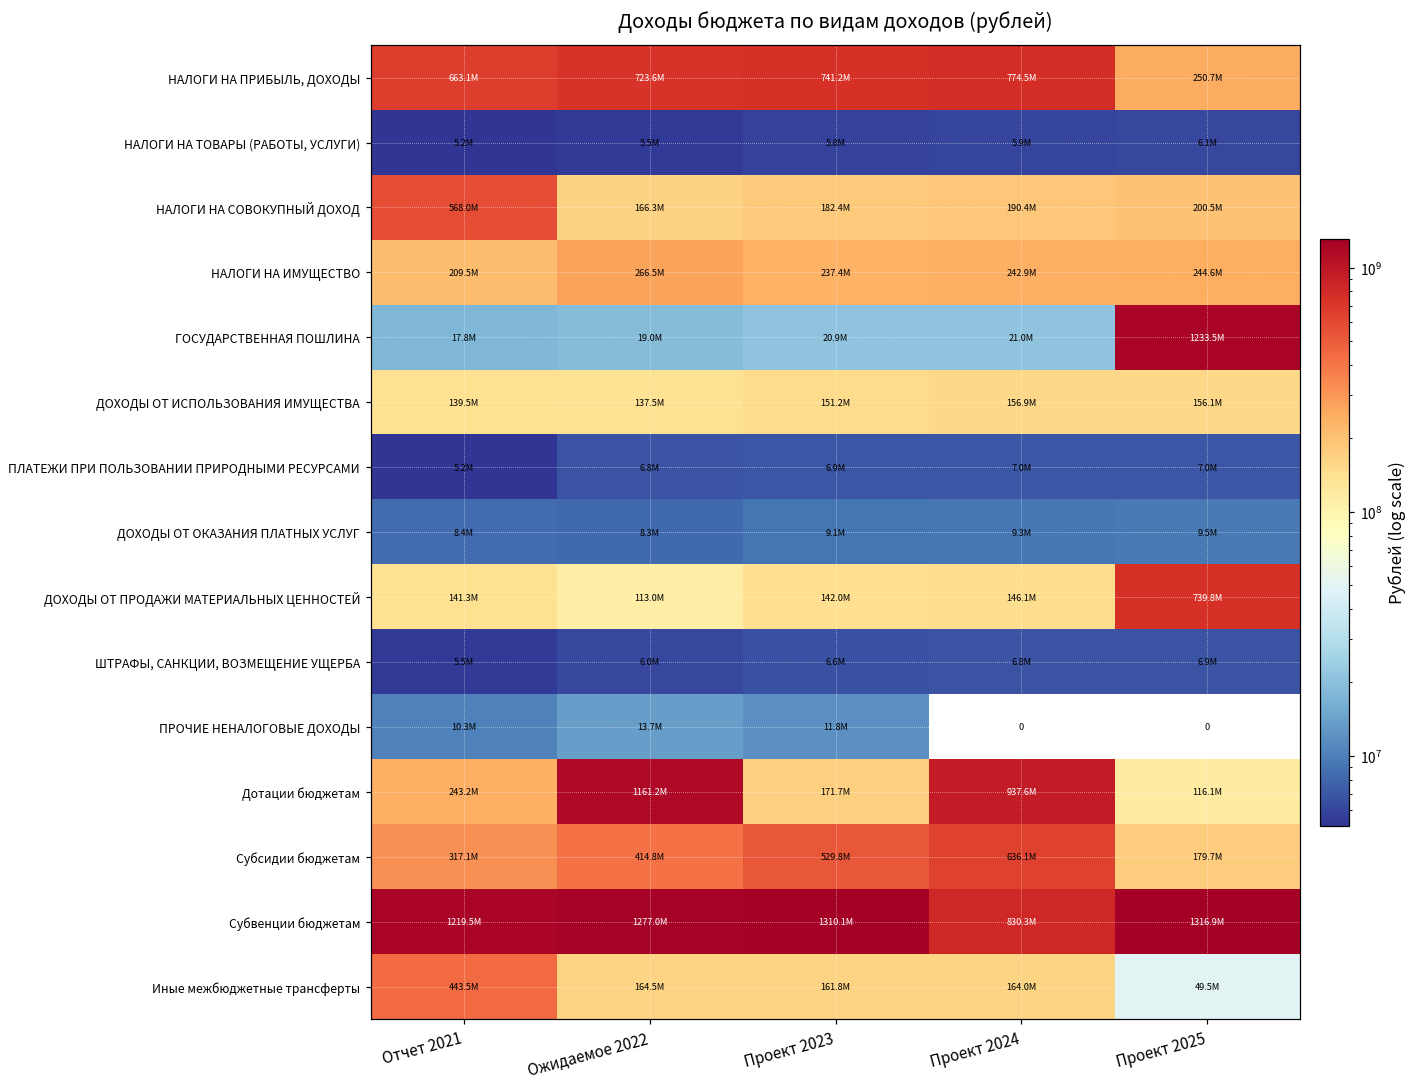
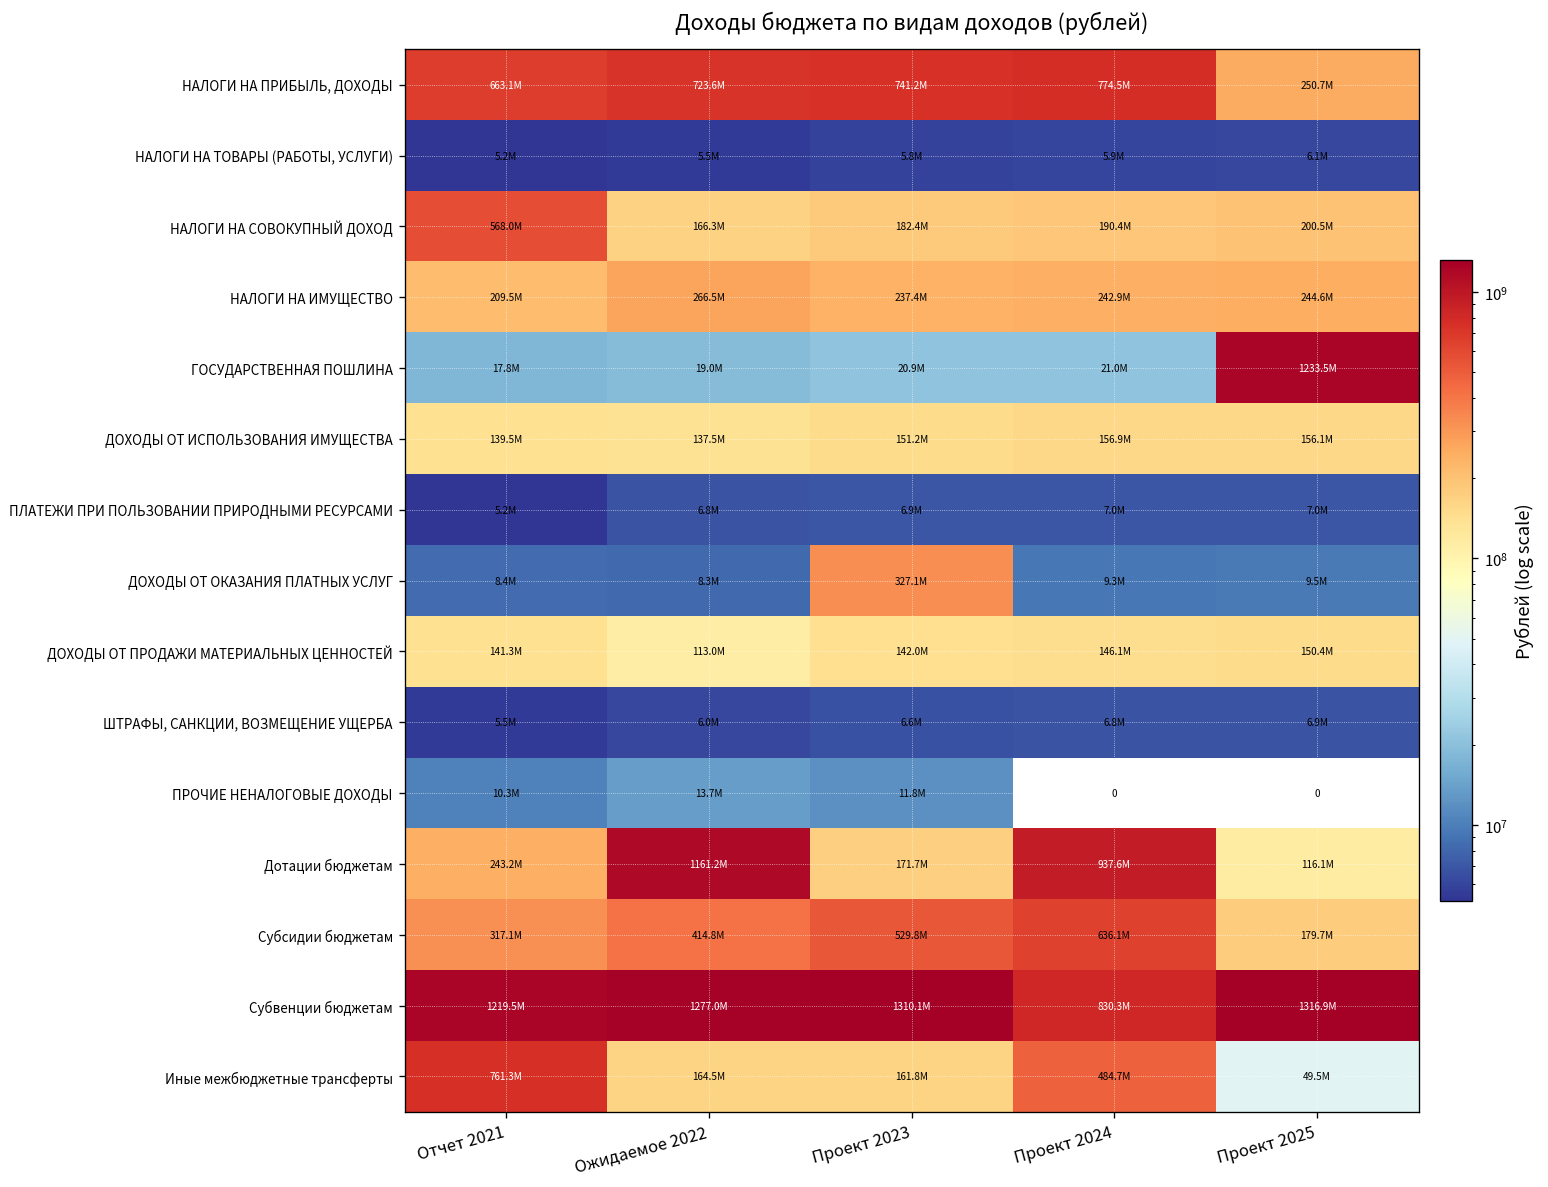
  {
    "НАЛОГИ НА ПРИБЫЛЬ, ДОХОДЫ": {
      "Отчет 2021": "663.1M",
      "Ожидаемое 2022": "723.6M",
      "Проект 2023": "741.2M",
      "Проект 2024": "774.5M",
      "Проект 2025": "250.7M"
    },
    "НАЛОГИ НА ТОВАРЫ (РАБОТЫ, УСЛУГИ)": {
      "Отчет 2021": "5.2M",
      "Ожидаемое 2022": "5.5M",
      "Проект 2023": "5.8M",
      "Проект 2024": "5.9M",
      "Проект 2025": "6.1M"
    },
    "НАЛОГИ НА СОВОКУПНЫЙ ДОХОД": {
      "Отчет 2021": "568.0M",
      "Ожидаемое 2022": "166.3M",
      "Проект 2023": "182.4M",
      "Проект 2024": "190.4M",
      "Проект 2025": "200.5M"
    },
    "НАЛОГИ НА ИМУЩЕСТВО": {
      "Отчет 2021": "209.5M",
      "Ожидаемое 2022": "266.5M",
      "Проект 2023": "237.4M",
      "Проект 2024": "242.9M",
      "Проект 2025": "244.6M"
    },
    "ГОСУДАРСТВЕННАЯ ПОШЛИНА": {
      "Отчет 2021": "17.8M",
      "Ожидаемое 2022": "19.0M",
      "Проект 2023": "20.9M",
      "Проект 2024": "21.0M",
      "Проект 2025": "1233.5M"
    },
    "ДОХОДЫ ОТ ИСПОЛЬЗОВАНИЯ ИМУЩЕСТВА": {
      "Отчет 2021": "139.5M",
      "Ожидаемое 2022": "137.5M",
      "Проект 2023": "151.2M",
      "Проект 2024": "156.9M",
      "Проект 2025": "156.1M"
    },
    "ПЛАТЕЖИ ПРИ ПОЛЬЗОВАНИИ ПРИРОДНЫМИ РЕСУРСАМИ": {
      "Отчет 2021": "5.2M",
      "Ожидаемое 2022": "6.8M",
      "Проект 2023": "6.9M",
      "Проект 2024": "7.0M",
      "Проект 2025": "7.0M"
    },
    "ДОХОДЫ ОТ ОКАЗАНИЯ ПЛАТНЫХ УСЛУГ": {
      "Отчет 2021": "8.4M",
      "Ожидаемое 2022": "8.3M",
-     "Проект 2023": "9.1M",
+     "Проект 2023": "327.1M",
      "Проект 2024": "9.3M",
      "Проект 2025": "9.5M"
    },
    "ДОХОДЫ ОТ ПРОДАЖИ МАТЕРИАЛЬНЫХ ЦЕННОСТЕЙ": {
      "Отчет 2021": "141.3M",
      "Ожидаемое 2022": "113.0M",
      "Проект 2023": "142.0M",
      "Проект 2024": "146.1M",
-     "Проект 2025": "739.8M"
+     "Проект 2025": "150.4M"
    },
    "ШТРАФЫ, САНКЦИИ, ВОЗМЕЩЕНИЕ УЩЕРБА": {
      "Отчет 2021": "5.5M",
      "Ожидаемое 2022": "6.0M",
      "Проект 2023": "6.6M",
      "Проект 2024": "6.8M",
      "Проект 2025": "6.9M"
    },
    "ПРОЧИЕ НЕНАЛОГОВЫЕ ДОХОДЫ": {
      "Отчет 2021": "10.3M",
      "Ожидаемое 2022": "13.7M",
      "Проект 2023": "11.8M"
    },
    "Дотации бюджетам": {
      "Отчет 2021": "243.2M",
      "Ожидаемое 2022": "1161.2M",
      "Проект 2023": "171.7M",
      "Проект 2024": "937.6M",
      "Проект 2025": "116.1M"
    },
    "Субсидии бюджетам": {
      "Отчет 2021": "317.1M",
      "Ожидаемое 2022": "414.8M",
      "Проект 2023": "529.8M",
      "Проект 2024": "636.1M",
      "Проект 2025": "179.7M"
    },
    "Субвенции бюджетам": {
      "Отчет 2021": "1219.5M",
      "Ожидаемое 2022": "1277.0M",
      "Проект 2023": "1310.1M",
      "Проект 2024": "830.3M",
      "Проект 2025": "1316.9M"
    },
    "Иные межбюджетные трансферты": {
-     "Отчет 2021": "443.5M",
+     "Отчет 2021": "761.3M",
      "Ожидаемое 2022": "164.5M",
      "Проект 2023": "161.8M",
-     "Проект 2024": "164.0M",
+     "Проект 2024": "484.7M",
      "Проект 2025": "49.5M"
    }
  }
